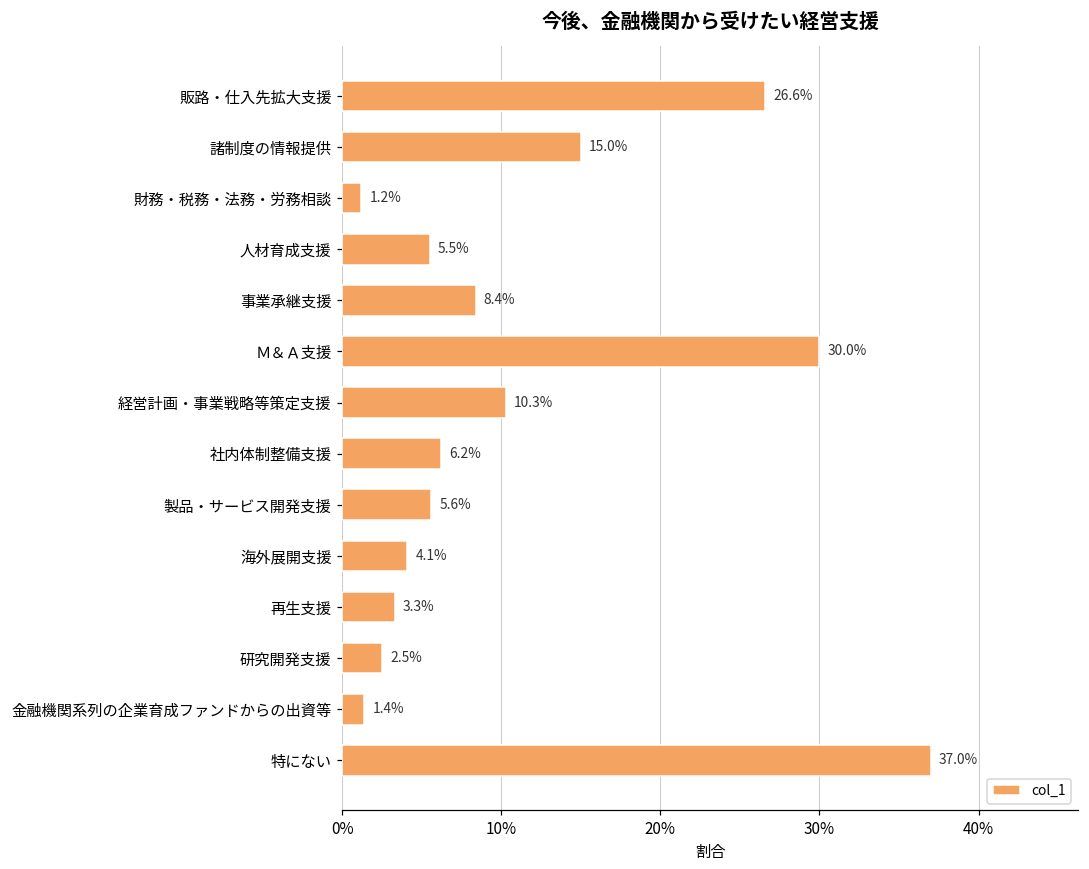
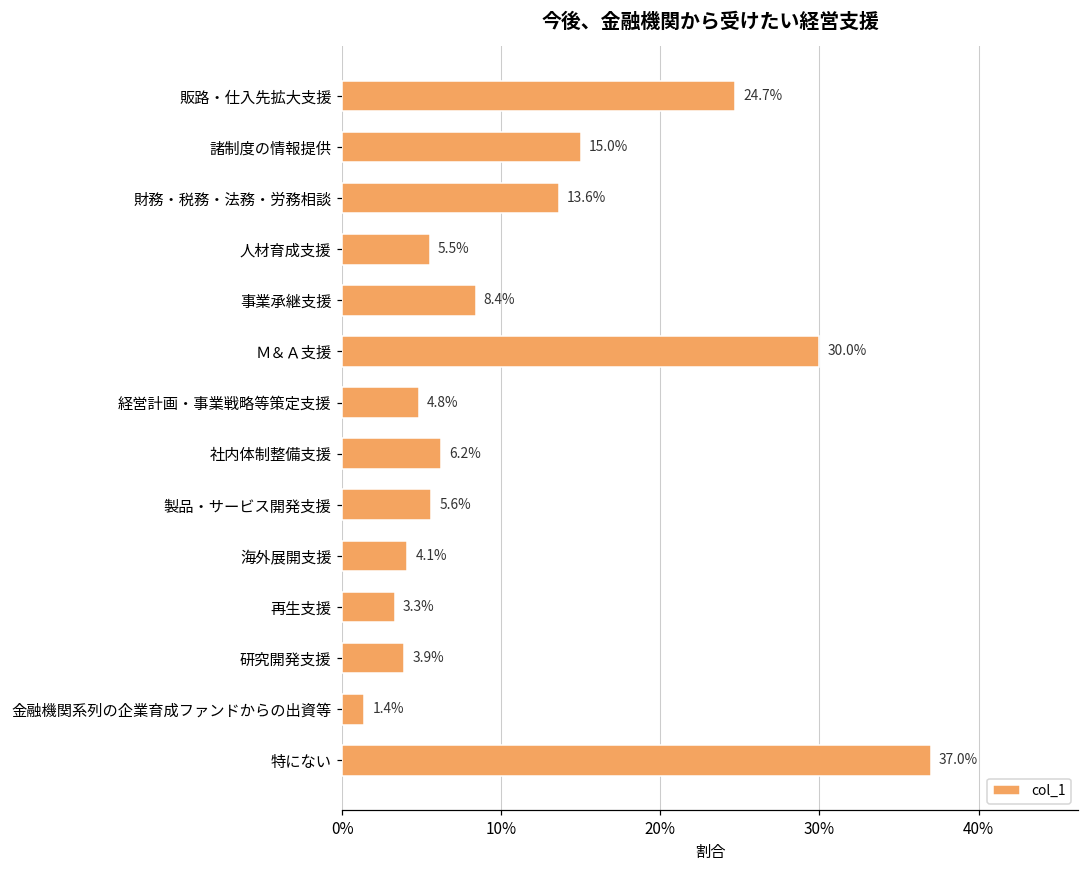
  {
-   "販路・仕入先拡大支援": "26.6%",
+   "販路・仕入先拡大支援": "24.7%",
    "諸制度の情報提供": "15.0%",
-   "財務・税務・法務・労務相談": "1.2%",
+   "財務・税務・法務・労務相談": "13.6%",
    "人材育成支援": "5.5%",
    "事業承継支援": "8.4%",
    "Ｍ＆Ａ支援": "30.0%",
-   "経営計画・事業戦略等策定支援": "10.3%",
+   "経営計画・事業戦略等策定支援": "4.8%",
    "社内体制整備支援": "6.2%",
    "製品・サービス開発支援": "5.6%",
    "海外展開支援": "4.1%",
    "再生支援": "3.3%",
-   "研究開発支援": "2.5%",
+   "研究開発支援": "3.9%",
    "金融機関系列の企業育成ファンドからの出資等": "1.4%",
    "特にない": "37.0%"
  }
